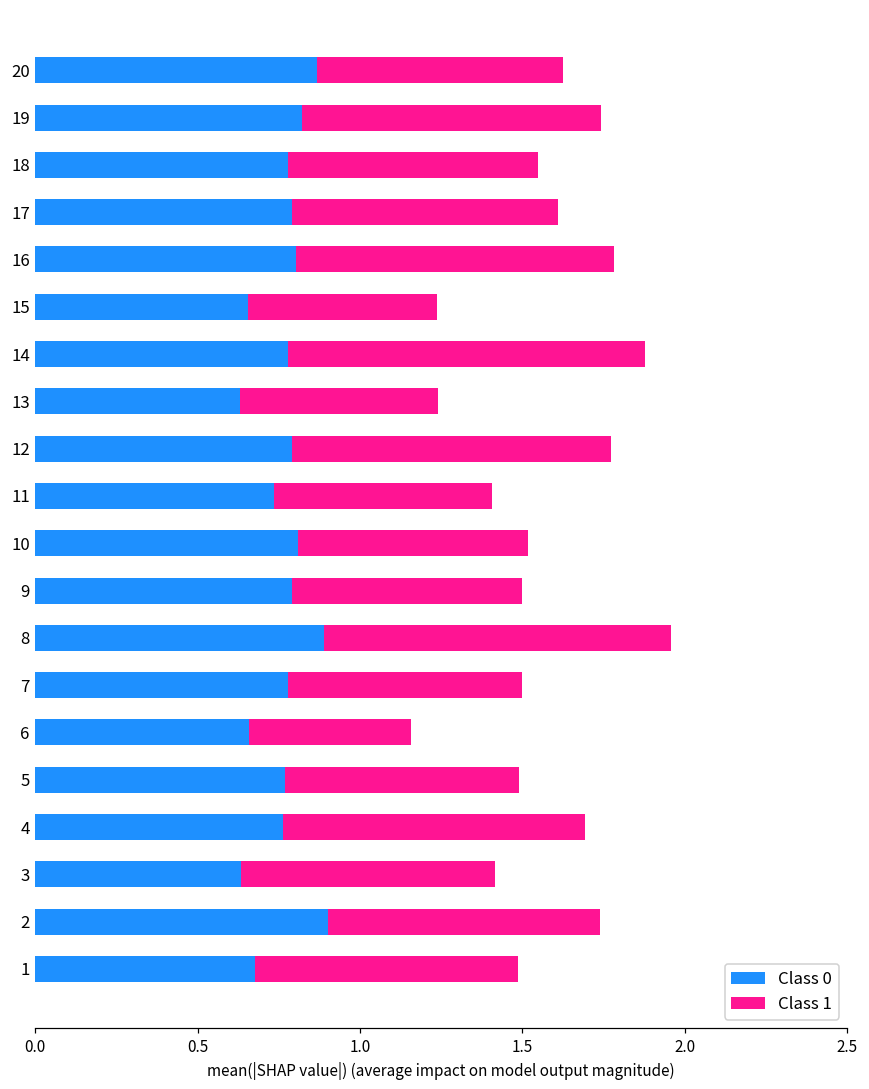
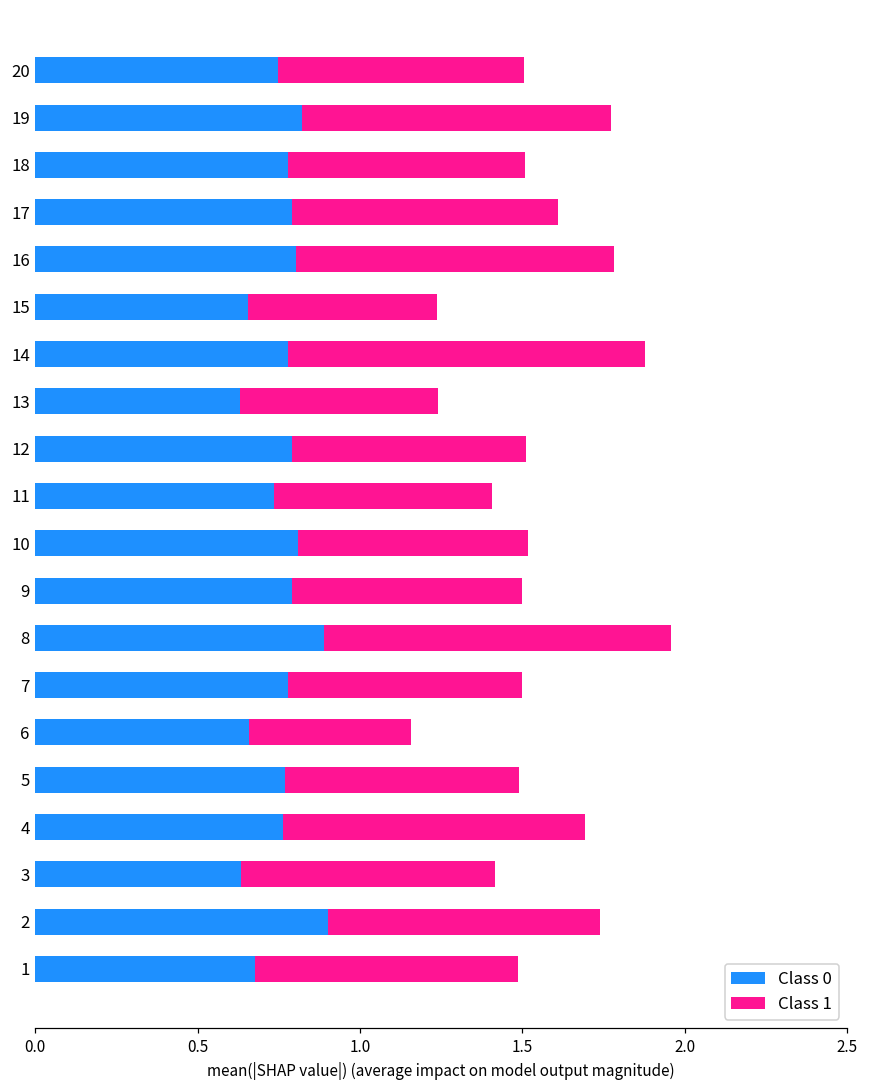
  {
    "Class 0": {
-     "20": 0.87,
+     "20": 0.75,
      "19": 0.82,
      "18": 0.78,
      "17": 0.79,
      "16": 0.80,
      "15": 0.66,
      "14": 0.78,
      "13": 0.63,
      "12": 0.79,
      "11": 0.74,
      "10": 0.81,
      "9": 0.79,
      "8": 0.89,
      "7": 0.78,
      "6": 0.66,
      "5": 0.77,
      "4": 0.76,
      "3": 0.64,
      "2": 0.90,
      "1": 0.68
    },
    "Class 1": {
      "20": 0.76,
-     "19": 0.92,
-     "18": 0.77,
+     "19": 0.95,
+     "18": 0.73,
      "17": 0.82,
      "16": 0.98,
      "15": 0.58,
      "14": 1.10,
      "13": 0.61,
-     "12": 0.98,
+     "12": 0.72,
      "11": 0.67,
      "10": 0.71,
      "9": 0.71,
      "8": 1.07,
      "7": 0.72,
      "6": 0.50,
      "5": 0.72,
      "4": 0.93,
      "3": 0.78,
      "2": 0.84,
      "1": 0.81
    }
  }
